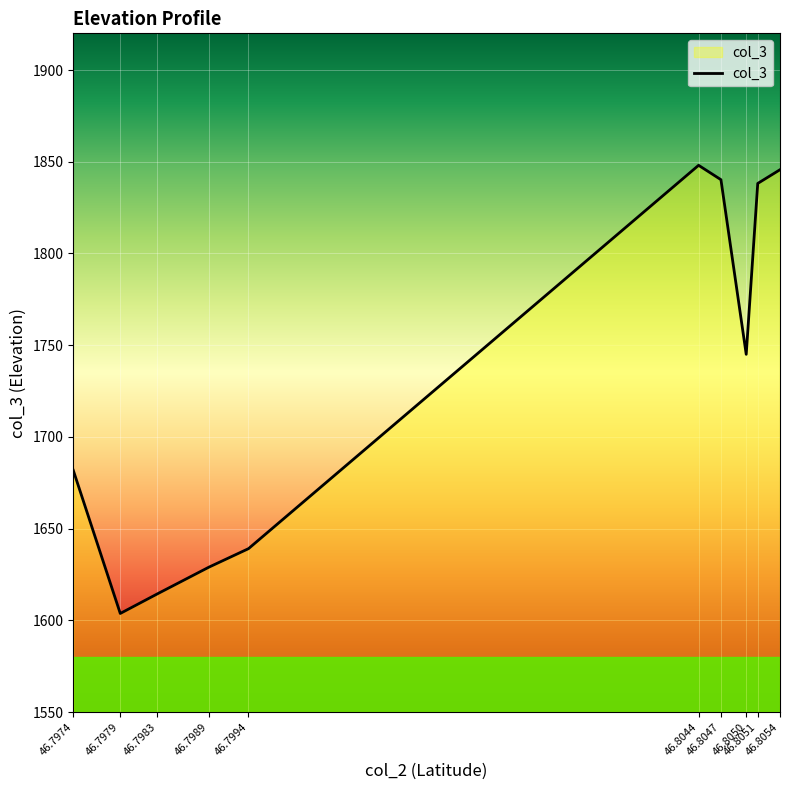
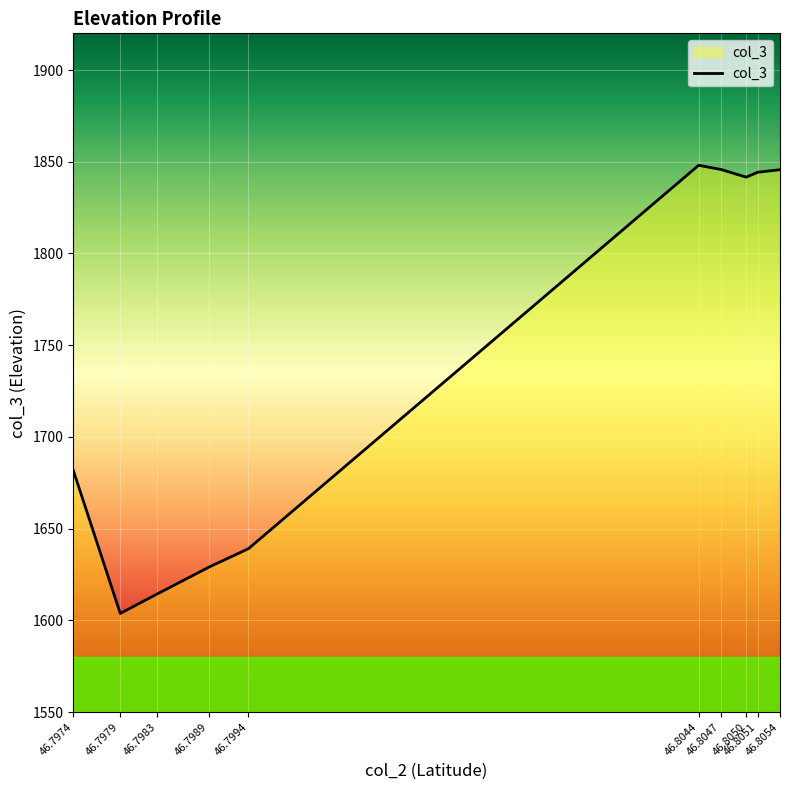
  {
    "46.7974": 1682,
    "46.7979": 1604,
    "46.7983": 1614,
    "46.7989": 1629,
    "46.7994": 1639,
    "46.8044": 1848,
-   "46.8047": 1840,
-   "46.8050": 1745,
-   "46.8051": 1838,
+   "46.8047": 1846,
+   "46.8050": 1842,
+   "46.8051": 1844,
    "46.8054": 1846
  }
